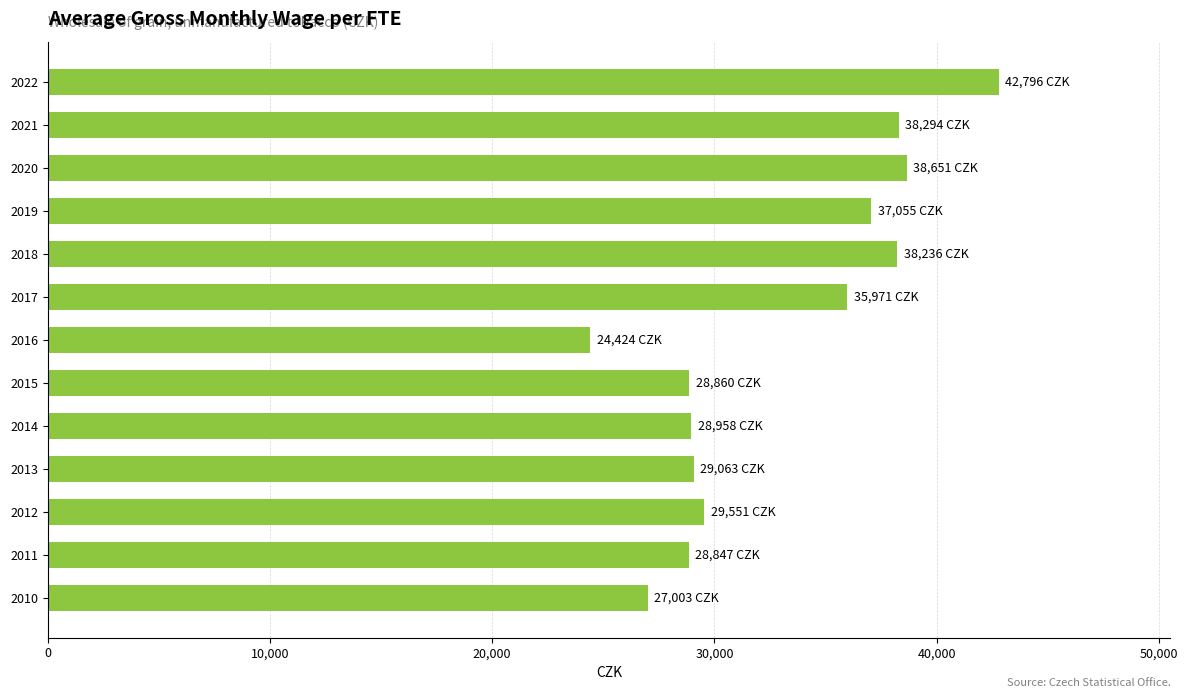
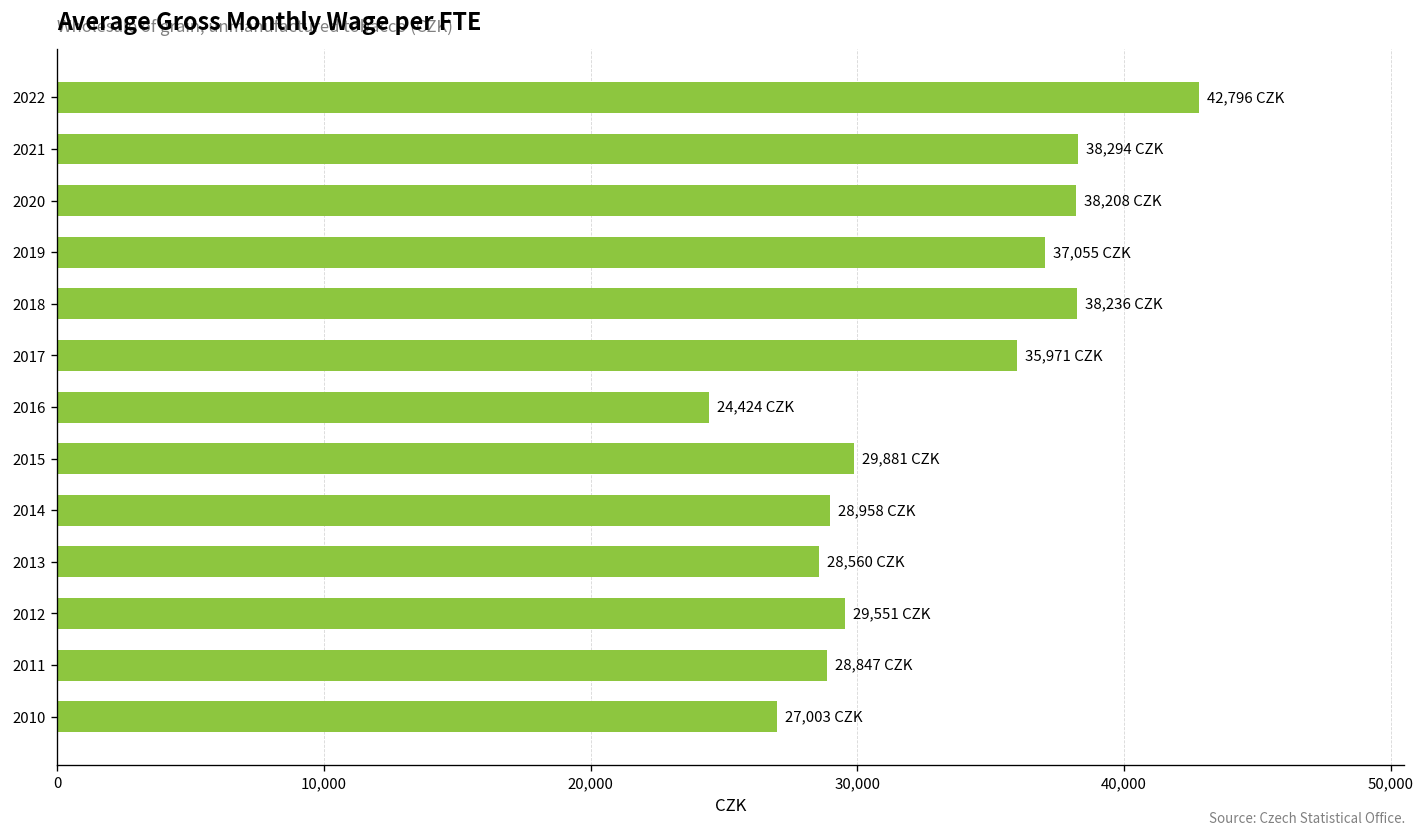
  {
    "2022": "42,796",
    "2021": "38,294",
-   "2020": "38,651",
+   "2020": "38,208",
    "2019": "37,055",
    "2018": "38,236",
    "2017": "35,971",
    "2016": "24,424",
-   "2015": "28,860",
+   "2015": "29,881",
    "2014": "28,958",
-   "2013": "29,063",
+   "2013": "28,560",
    "2012": "29,551",
    "2011": "28,847",
    "2010": "27,003"
  }
